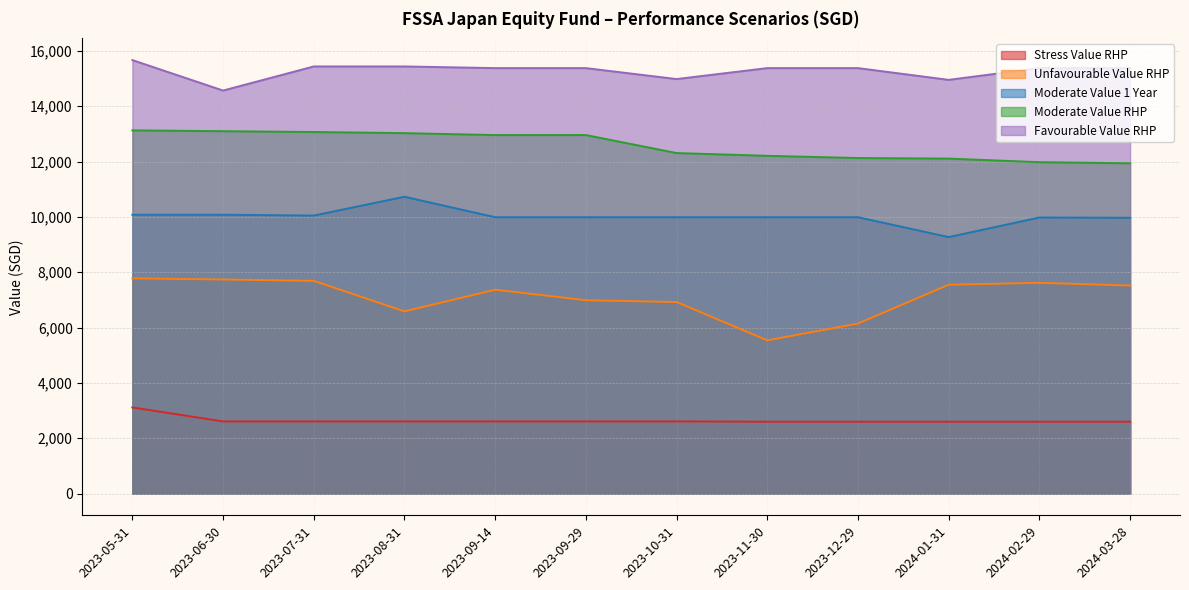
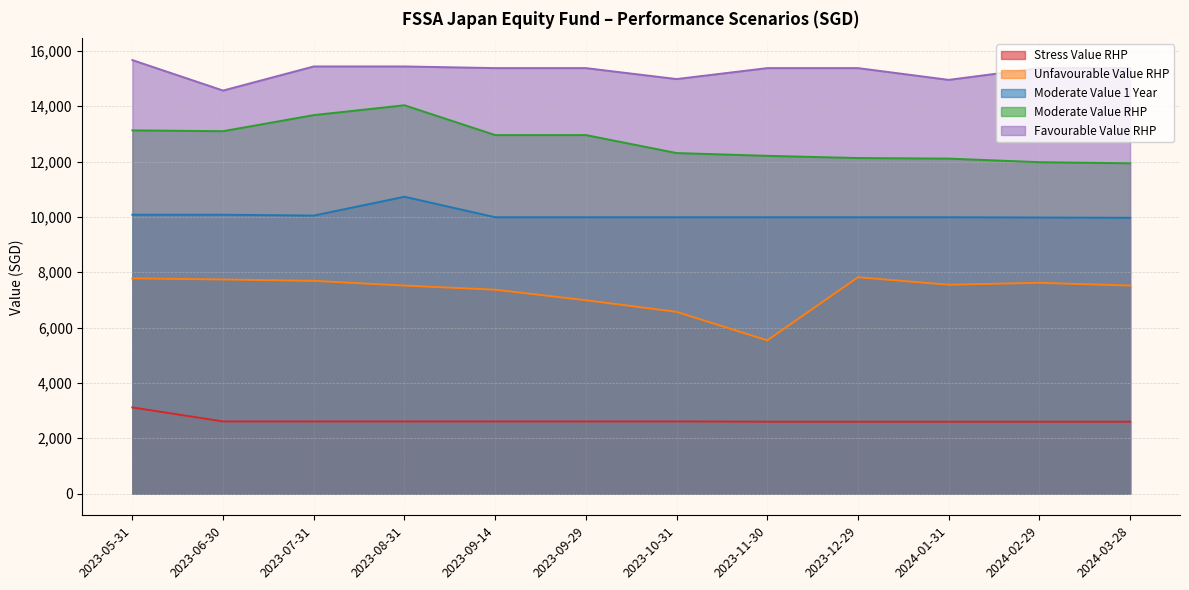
  {
    "Stress Value RHP": {
      "2023-05-31": "3,100",
      "2023-06-30": "2,600",
      "2023-07-31": "2,600",
      "2023-08-31": "2,600",
      "2023-09-14": "2,600",
      "2023-09-29": "2,600",
      "2023-10-31": "2,600",
      "2023-11-30": "2,600",
      "2023-12-29": "2,600",
      "2024-01-31": "2,600",
      "2024-02-29": "2,600",
      "2024-03-28": "2,600"
    },
    "Unfavourable Value RHP": {
      "2023-05-31": "7,800",
      "2023-06-30": "7,700",
      "2023-07-31": "7,700",
-     "2023-08-31": "6,600",
+     "2023-08-31": "7,500",
      "2023-09-14": "7,400",
      "2023-09-29": "7,000",
-     "2023-10-31": "6,900",
+     "2023-10-31": "6,600",
      "2023-11-30": "5,500",
-     "2023-12-29": "6,100",
+     "2023-12-29": "7,800",
      "2024-01-31": "7,600",
      "2024-02-29": "7,600",
      "2024-03-28": "7,500"
    },
    "Moderate Value 1 Year": {
      "2023-05-31": "10,100",
      "2023-06-30": "10,100",
      "2023-07-31": "10,100",
      "2023-08-31": "10,700",
      "2023-09-14": "10,000",
      "2023-09-29": "10,000",
      "2023-10-31": "10,000",
      "2023-11-30": "10,000",
      "2023-12-29": "10,000",
-     "2024-01-31": "9,300",
+     "2024-01-31": "10,000",
      "2024-02-29": "10,000",
      "2024-03-28": "10,000"
    },
    "Moderate Value RHP": {
      "2023-05-31": "13,100",
      "2023-06-30": "13,100",
-     "2023-07-31": "13,100",
-     "2023-08-31": "13,000",
+     "2023-07-31": "13,700",
+     "2023-08-31": "14,000",
      "2023-09-14": "13,000",
      "2023-09-29": "13,000",
      "2023-10-31": "12,300",
      "2023-11-30": "12,200",
      "2023-12-29": "12,100",
      "2024-01-31": "12,100",
      "2024-02-29": "12,000",
      "2024-03-28": "11,900"
    },
    "Favourable Value RHP": {
      "2023-05-31": "15,700",
      "2023-06-30": "14,600",
      "2023-07-31": "15,400",
      "2023-08-31": "15,400",
      "2023-09-14": "15,400",
      "2023-09-29": "15,400",
      "2023-10-31": "15,000",
      "2023-11-30": "15,400",
      "2023-12-29": "15,400",
      "2024-01-31": "15,000"
    }
  }
